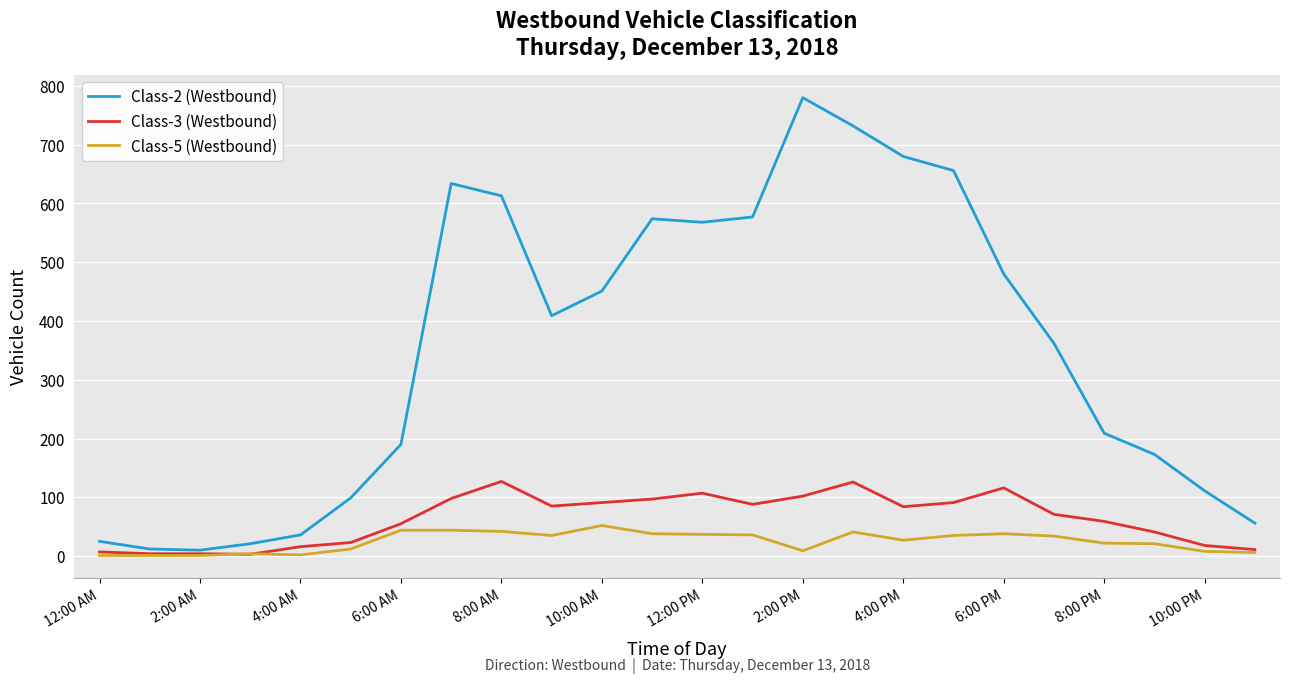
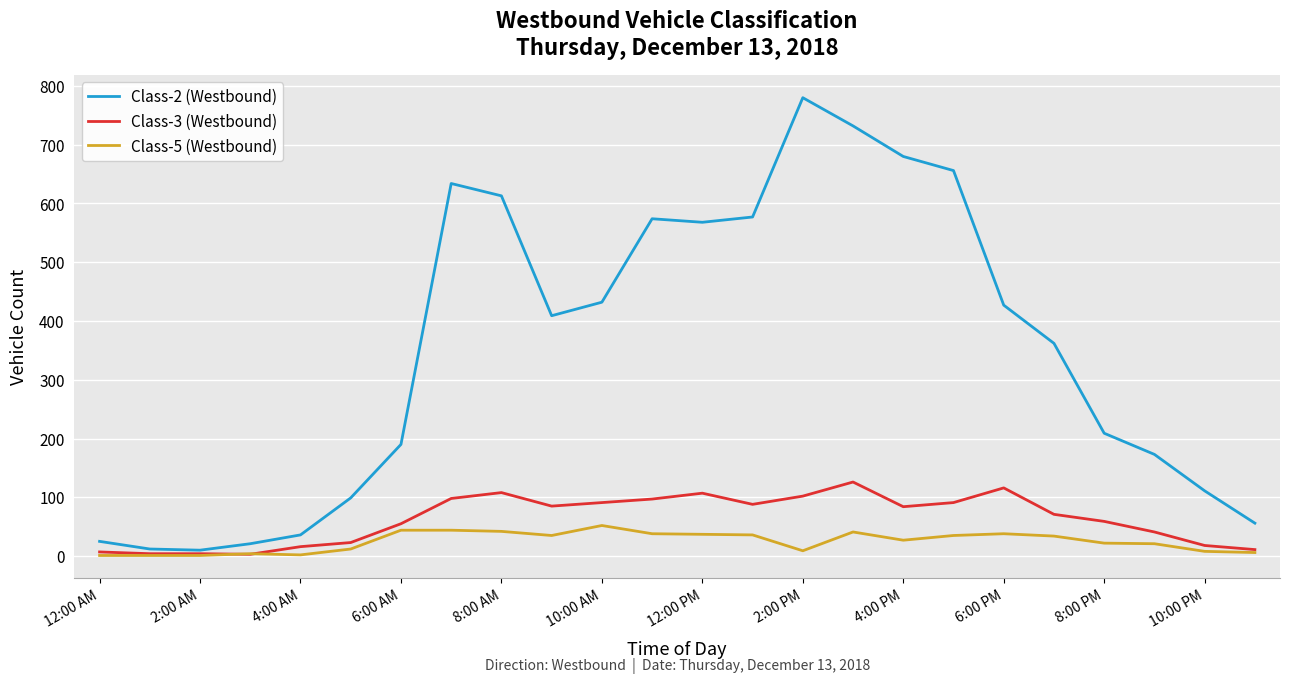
  {
    "Class-2 (Westbound)": {
      "12:00 AM": 30,
      "2:00 AM": 10,
      "4:00 AM": 40,
      "6:00 AM": 190,
      "8:00 AM": 610,
-     "10:00 AM": 450,
+     "10:00 AM": 430,
      "12:00 PM": 570,
      "2:00 PM": 780,
      "4:00 PM": 680,
-     "6:00 PM": 480,
+     "6:00 PM": 430,
      "8:00 PM": 210,
      "10:00 PM": 110
    },
    "Class-3 (Westbound)": {
      "12:00 AM": 10,
      "4:00 AM": 20,
      "6:00 AM": 60,
-     "8:00 AM": 130,
+     "8:00 AM": 110,
      "10:00 AM": 90,
      "12:00 PM": 110,
      "2:00 PM": 100,
      "4:00 PM": 80,
      "6:00 PM": 120,
      "8:00 PM": 60,
      "10:00 PM": 20
    },
    "Class-5 (Westbound)": {
      "12:00 AM": 0,
      "4:00 AM": 0,
      "6:00 AM": 40,
      "8:00 AM": 40,
      "10:00 AM": 50,
      "12:00 PM": 40,
      "2:00 PM": 10,
      "4:00 PM": 30,
      "6:00 PM": 40,
      "8:00 PM": 20,
      "10:00 PM": 10
    }
  }
